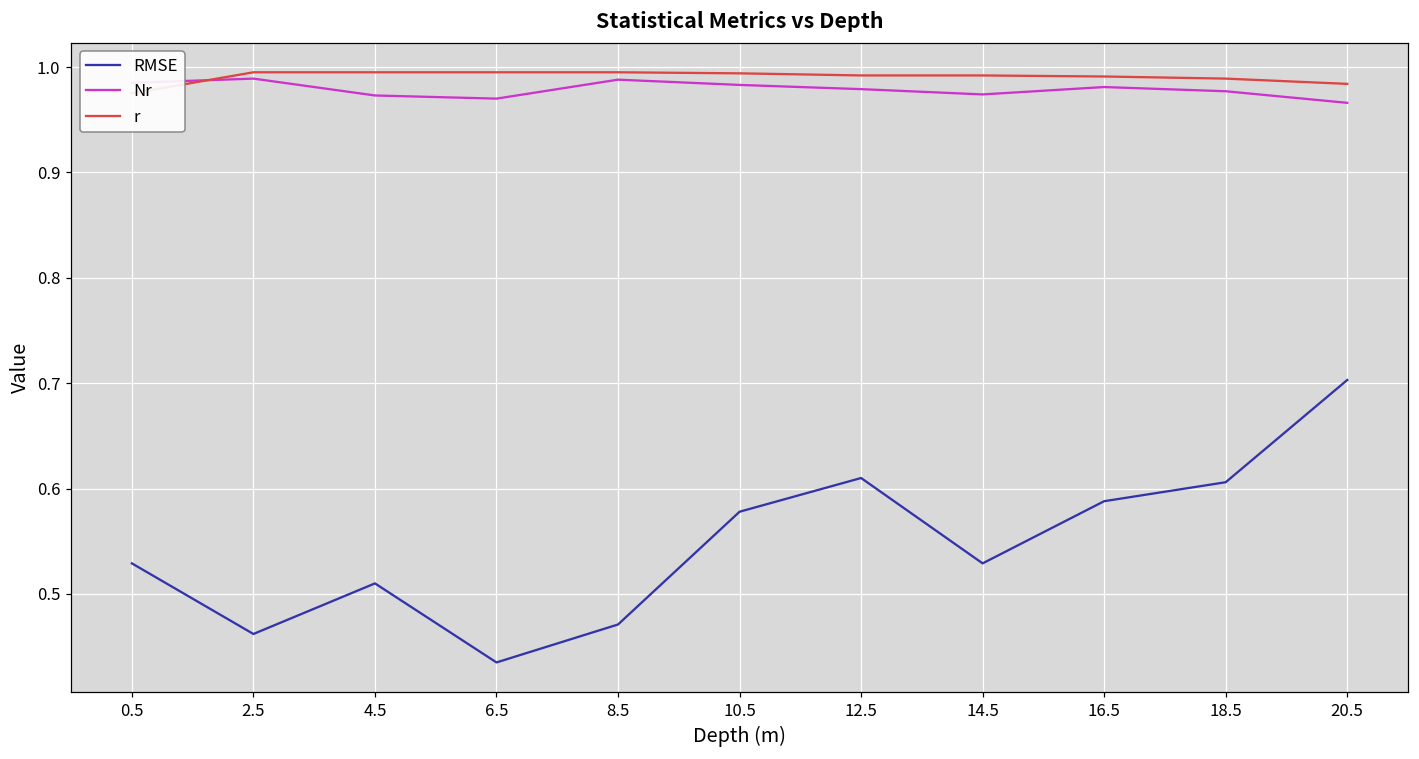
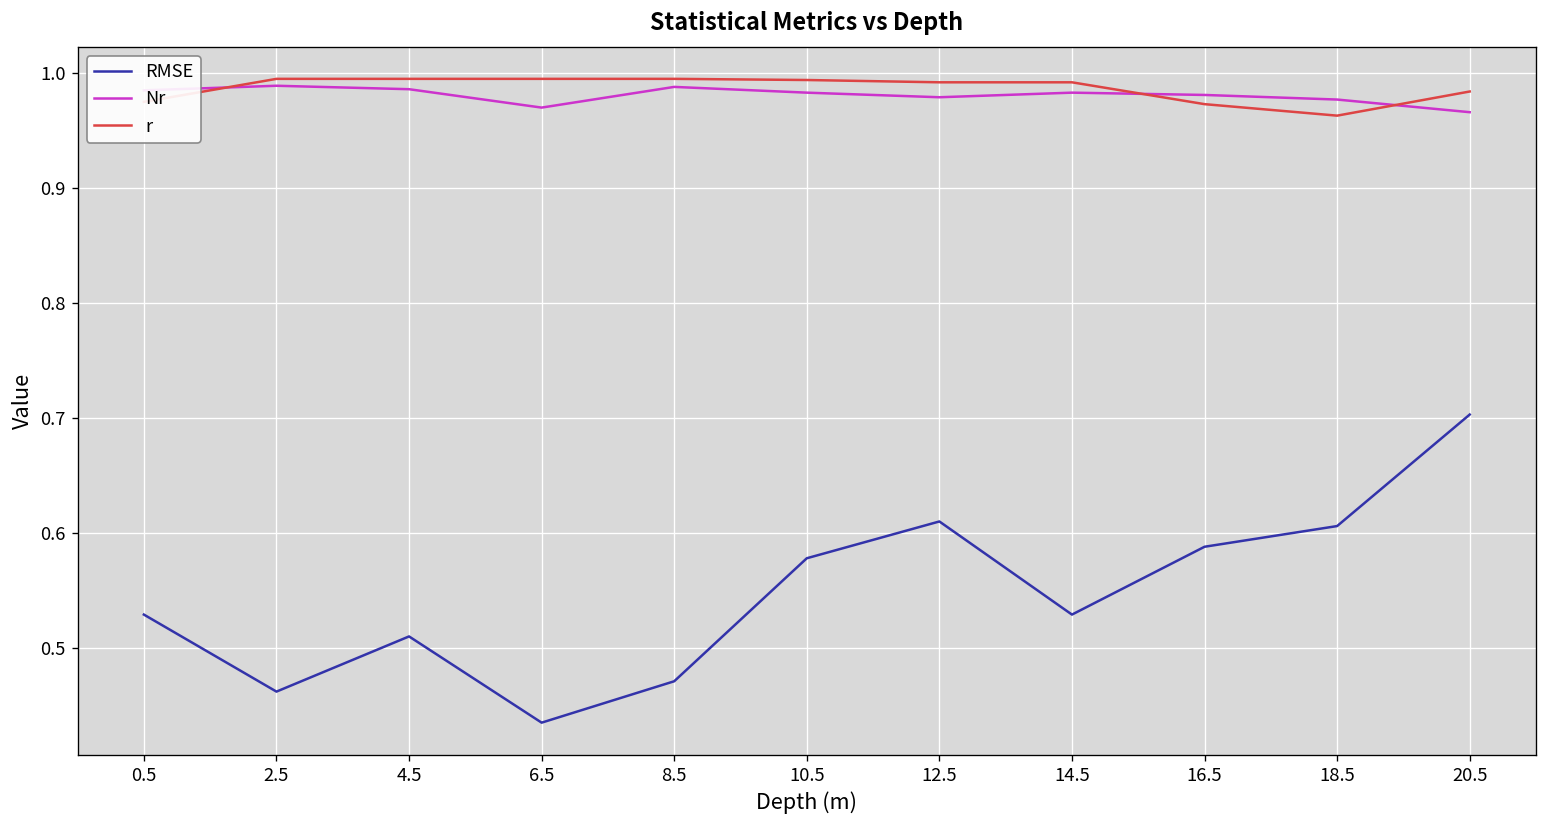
  {
    "RMSE": {
      "0.5": 0.53,
      "2.5": 0.46,
      "4.5": 0.51,
      "6.5": 0.44,
      "8.5": 0.47,
      "10.5": 0.58,
      "12.5": 0.61,
      "14.5": 0.53,
      "16.5": 0.59,
      "18.5": 0.61,
      "20.5": 0.70
    },
    "Nr": {
      "2.5": 0.99,
-     "4.5": 0.97,
+     "4.5": 0.99,
      "6.5": 0.97,
      "8.5": 0.99,
      "10.5": 0.98,
      "12.5": 0.98,
-     "14.5": 0.97,
+     "14.5": 0.98,
      "16.5": 0.98,
      "18.5": 0.98,
      "20.5": 0.97
    },
    "r": {
      "2.5": 1.00,
      "4.5": 1.00,
      "6.5": 1.00,
      "8.5": 1.00,
      "10.5": 0.99,
      "12.5": 0.99,
      "14.5": 0.99,
-     "16.5": 0.99,
-     "18.5": 0.99,
+     "16.5": 0.97,
+     "18.5": 0.96,
      "20.5": 0.98
    }
  }
